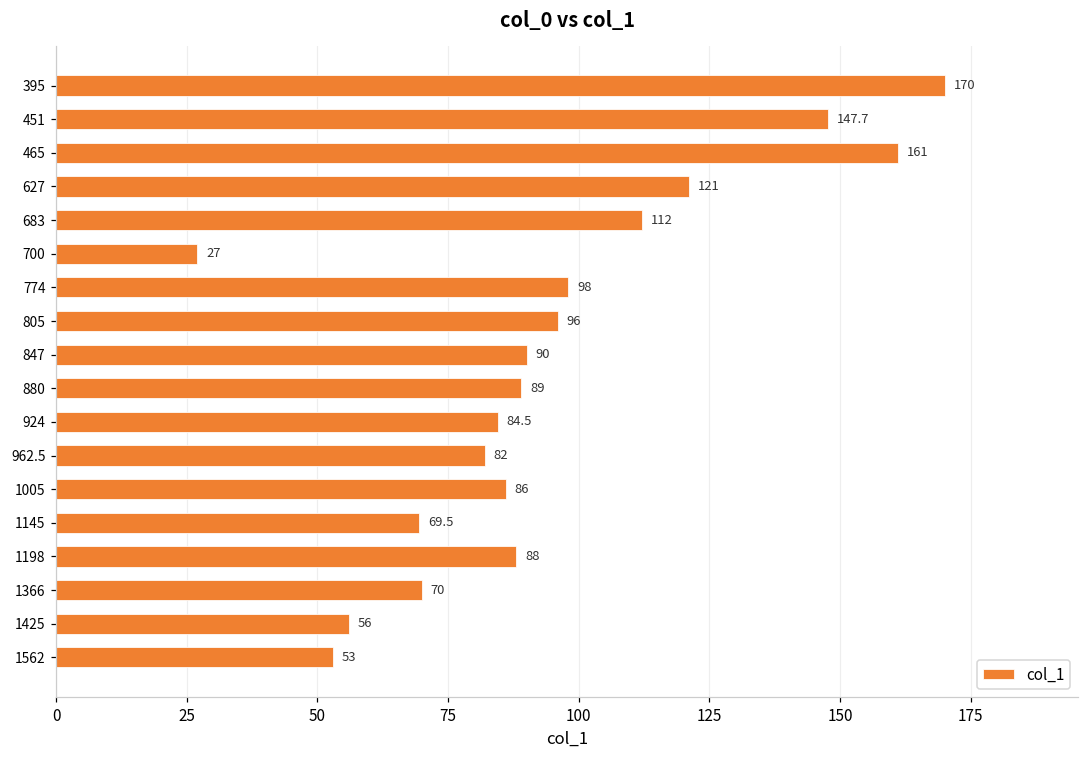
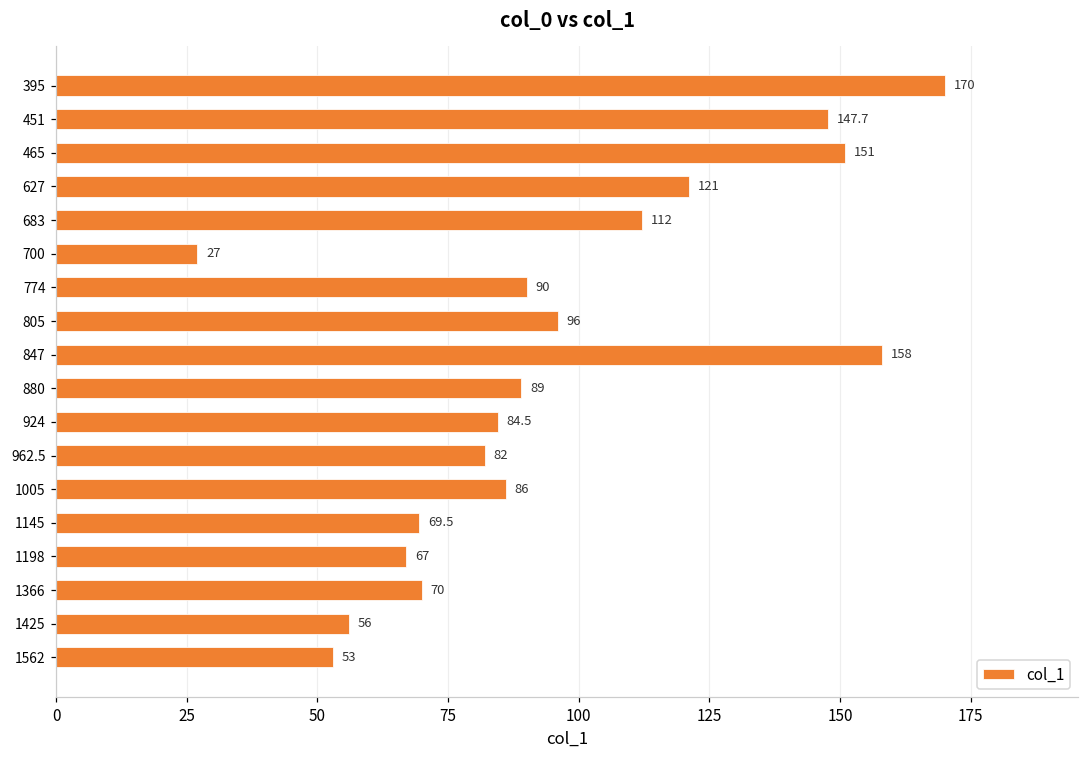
  {
    "395": 170,
    "451": 147.7,
-   "465": 161,
+   "465": 151,
    "627": 121,
    "683": 112,
    "700": 27,
-   "774": 98,
+   "774": 90,
    "805": 96,
-   "847": 90,
+   "847": 158,
    "880": 89,
    "924": 84.5,
    "962.5": 82,
    "1005": 86,
    "1145": 69.5,
-   "1198": 88,
+   "1198": 67,
    "1366": 70,
    "1425": 56,
    "1562": 53
  }
